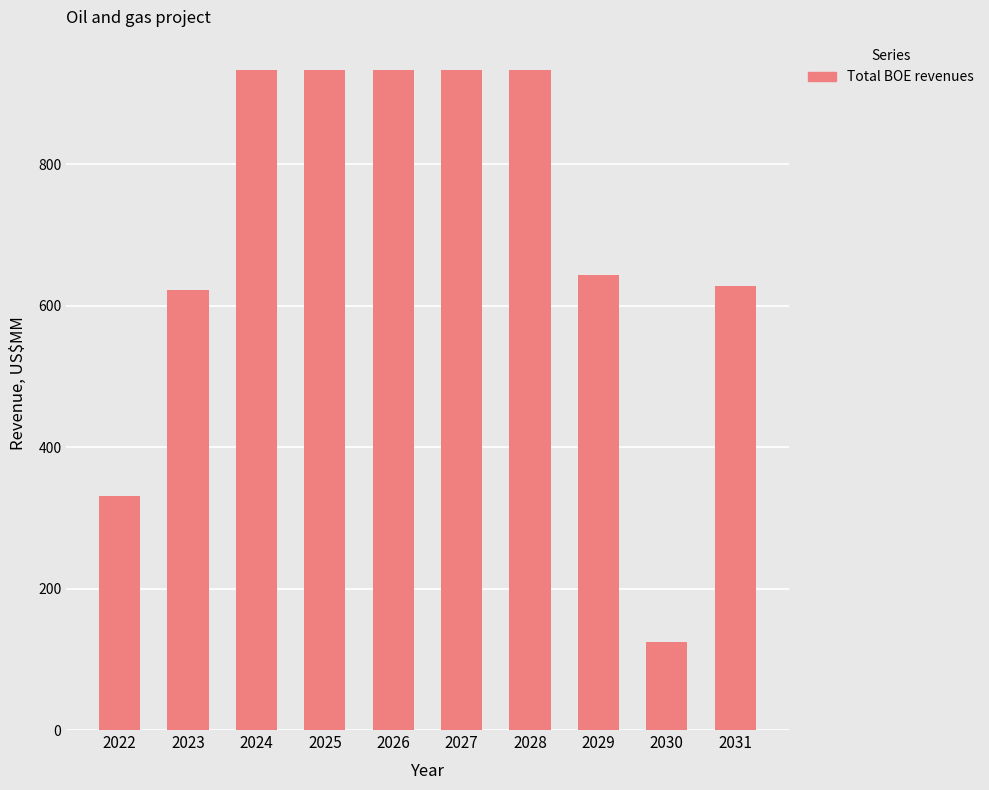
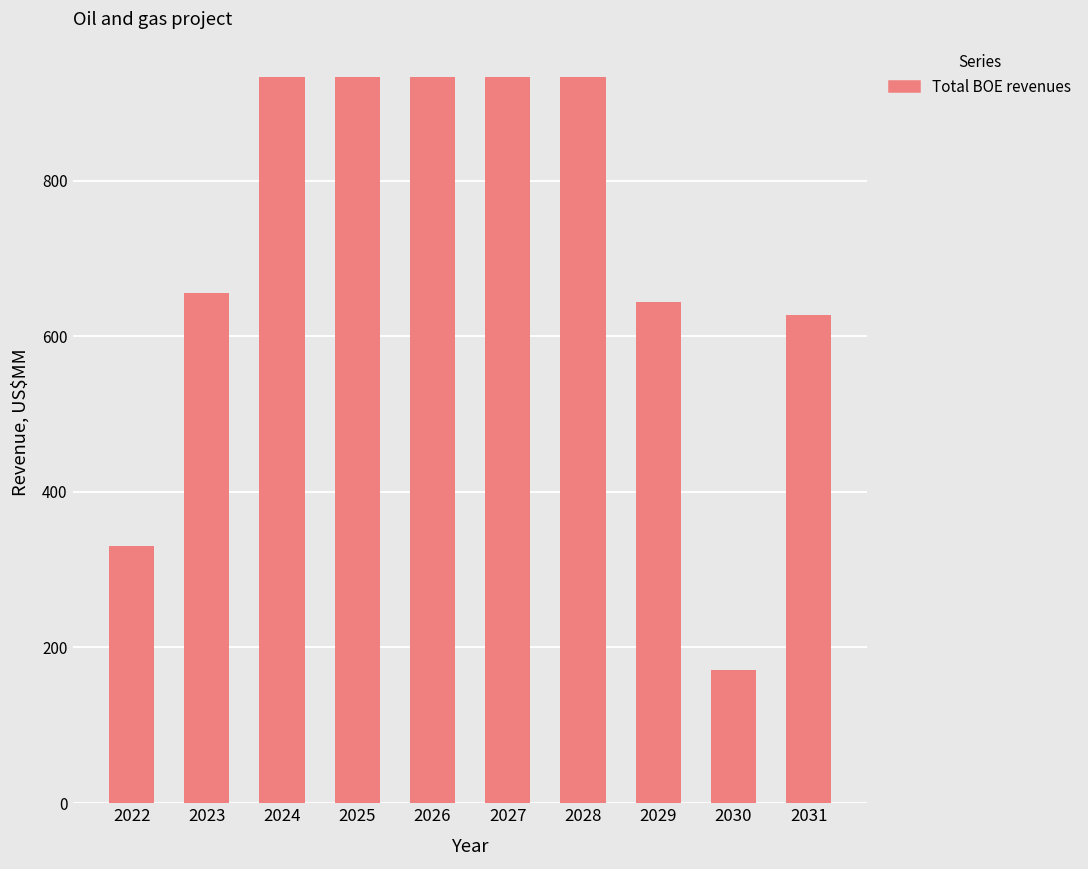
  {
    "2022": 330,
-   "2023": 620,
+   "2023": 660,
    "2024": 930,
    "2025": 930,
    "2026": 930,
    "2027": 930,
    "2028": 930,
    "2029": 640,
-   "2030": 120,
+   "2030": 170,
    "2031": 630
  }
